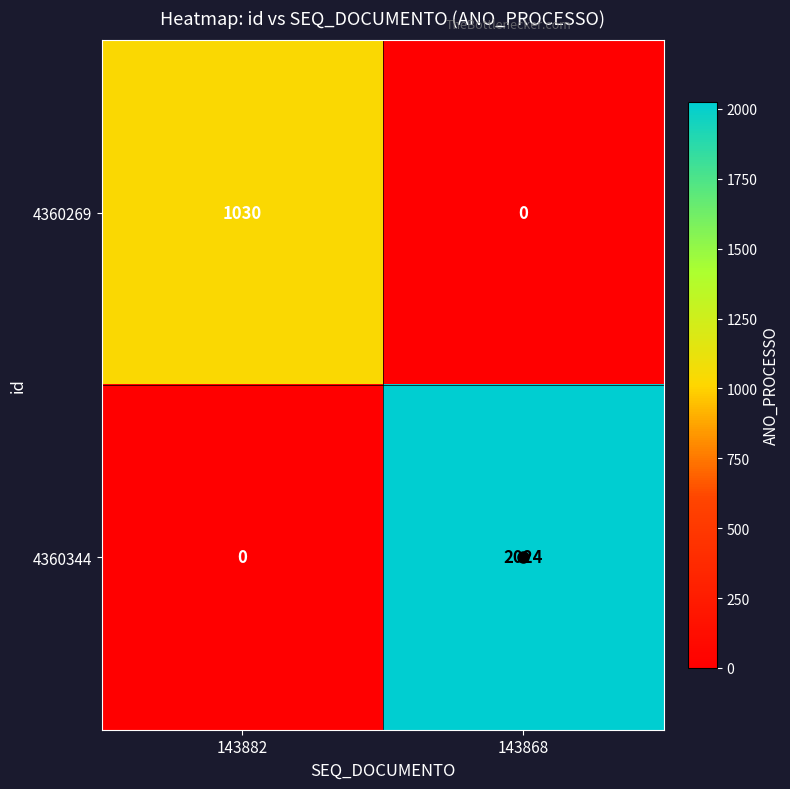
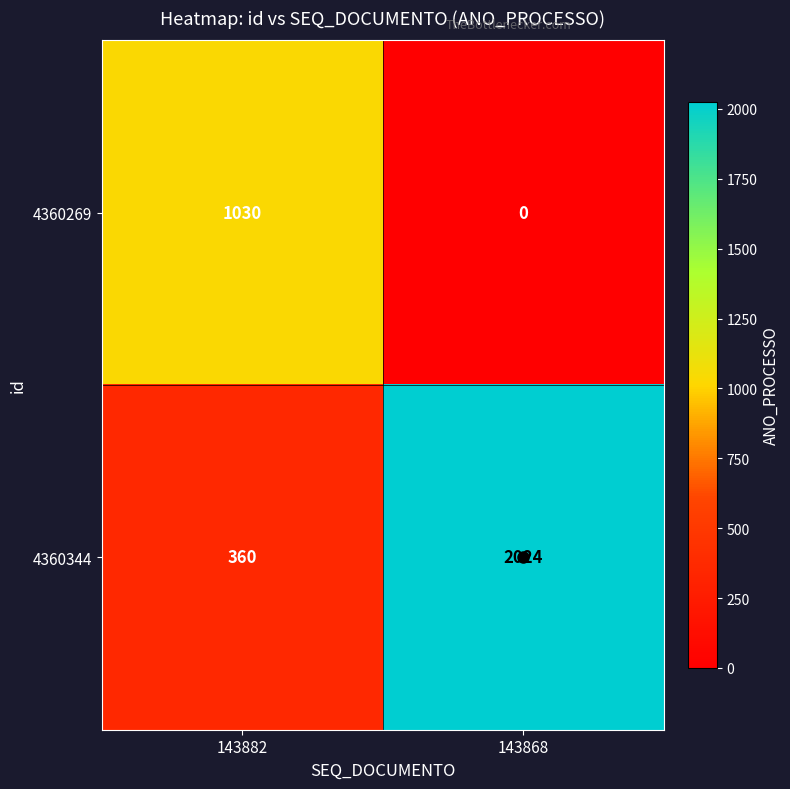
  {
    "4360269": {
      "143882": 1030,
      "143868": 0
    },
    "4360344": {
-     "143882": 0
+     "143882": 360
    }
  }
